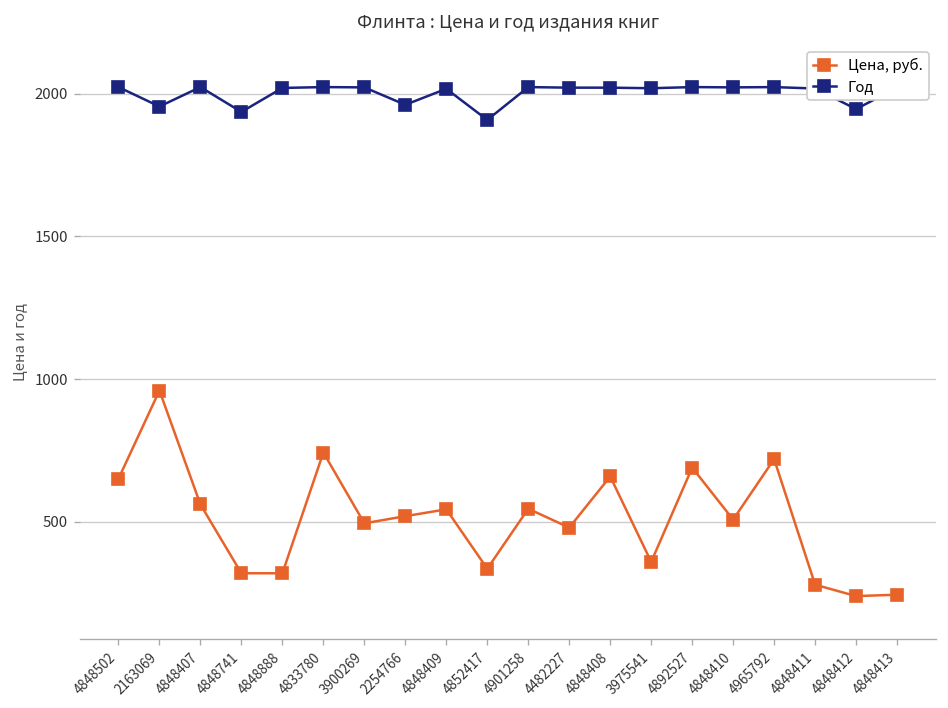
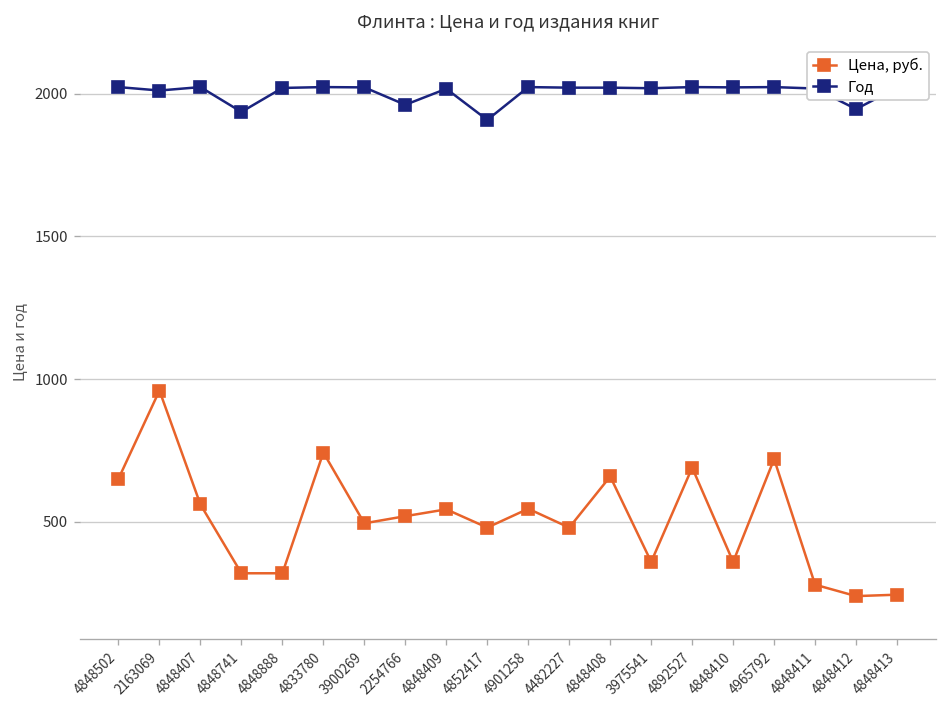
  {
    "Цена, руб.": {
      "4848502": 650,
      "2163069": 960,
      "4848407": 560,
      "4848741": 320,
      "4848888": 320,
      "4833780": 740,
      "3900269": 500,
      "2254766": 520,
      "4848409": 540,
-     "4852417": 340,
+     "4852417": 480,
      "4901258": 550,
      "4482227": 480,
      "4848408": 660,
      "3975541": 360,
      "4892527": 690,
-     "4848410": 510,
+     "4848410": 360,
      "4965792": 720,
      "4848411": 280,
      "4848412": 240,
      "4848413": 250
    },
    "Год": {
      "4848502": 2020,
-     "2163069": 1960,
+     "2163069": 2010,
      "4848407": 2020,
      "4848741": 1940,
      "4848888": 2020,
      "4833780": 2020,
      "3900269": 2020,
      "2254766": 1960,
      "4848409": 2020,
      "4852417": 1910,
      "4901258": 2020,
      "4482227": 2020,
      "4848408": 2020,
      "3975541": 2020,
      "4892527": 2020,
      "4848410": 2020,
      "4965792": 2020,
      "4848412": 1950
    }
  }
